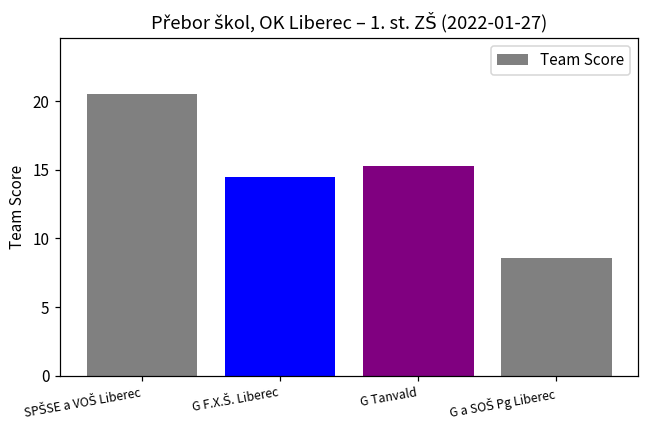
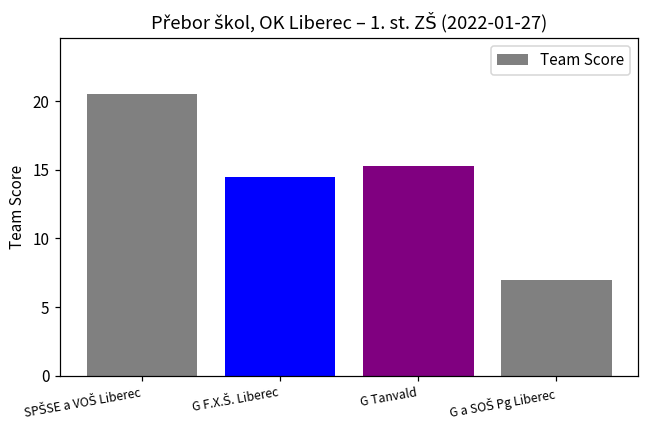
  {
    "SPŠSE a VOŠ Liberec": 20.5,
    "G F.X.Š. Liberec": 14.5,
    "G Tanvald": 15.3,
-   "G a SOŠ Pg Liberec": 8.6
+   "G a SOŠ Pg Liberec": 7.0
  }
